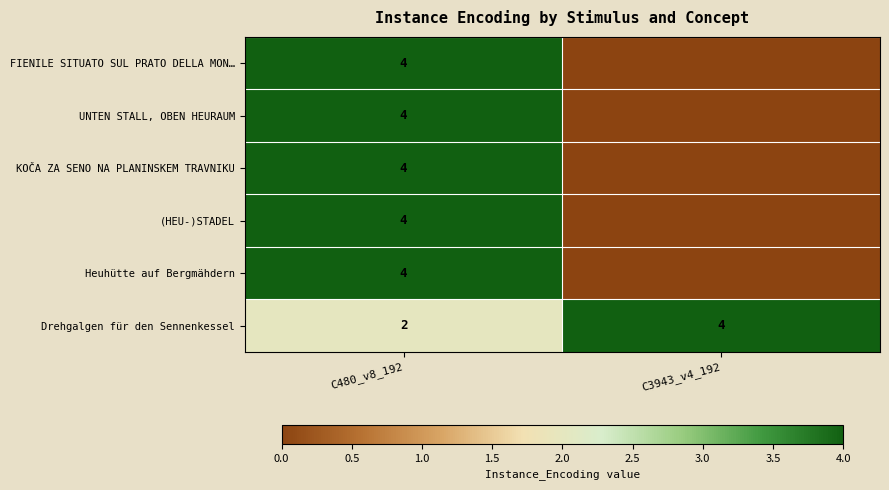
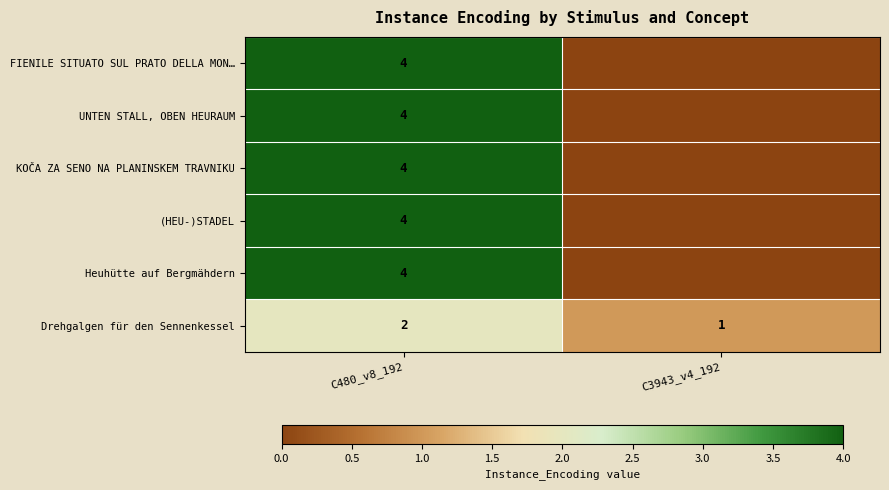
  {
    "FIENILE SITUATO SUL PRATO DELLA MON…": {
      "C480_v8_192": 4
    },
    "UNTEN STALL, OBEN HEURAUM": {
      "C480_v8_192": 4
    },
    "KOČA ZA SENO NA PLANINSKEM TRAVNIKU": {
      "C480_v8_192": 4
    },
    "(HEU-)STADEL": {
      "C480_v8_192": 4
    },
    "Heuhütte auf Bergmähdern": {
      "C480_v8_192": 4
    },
    "Drehgalgen für den Sennenkessel": {
      "C480_v8_192": 2,
-     "C3943_v4_192": 4
+     "C3943_v4_192": 1
    }
  }
